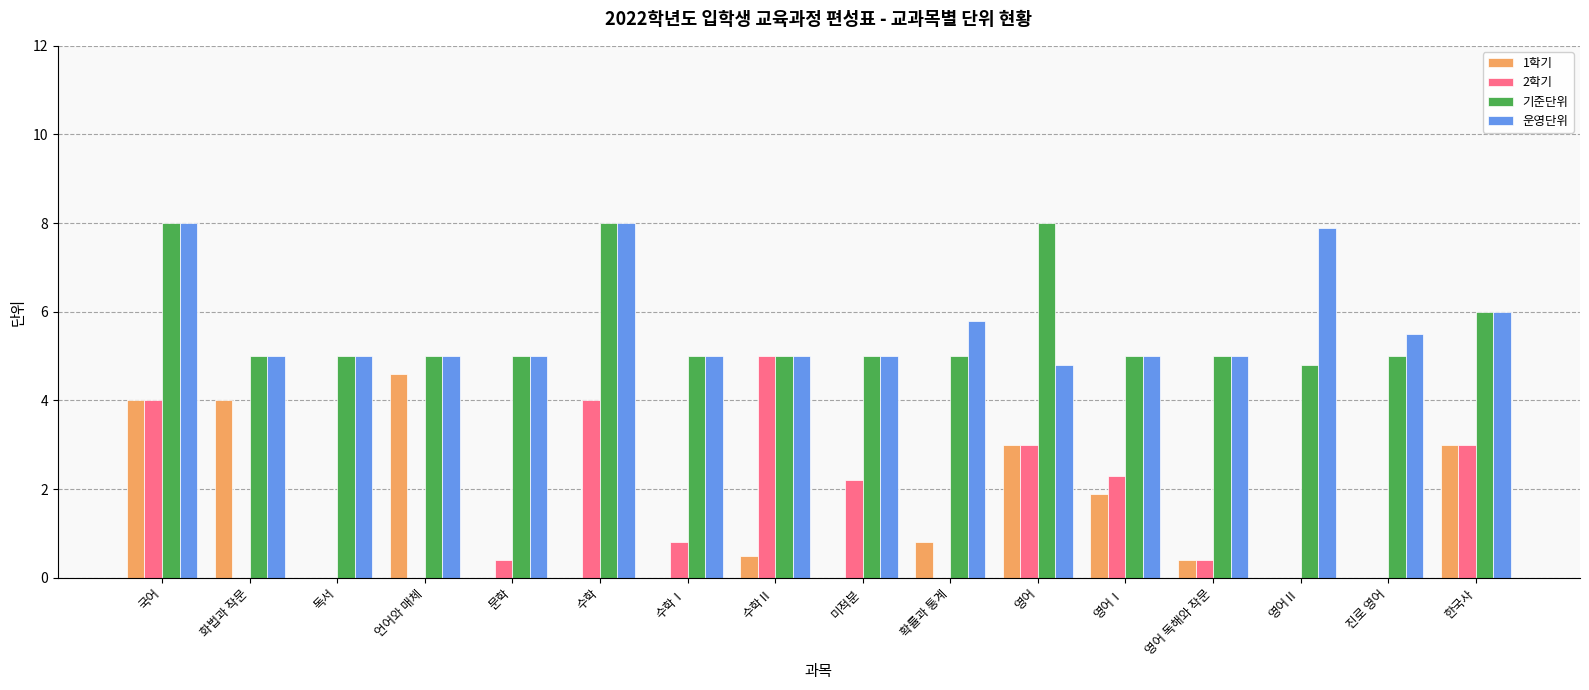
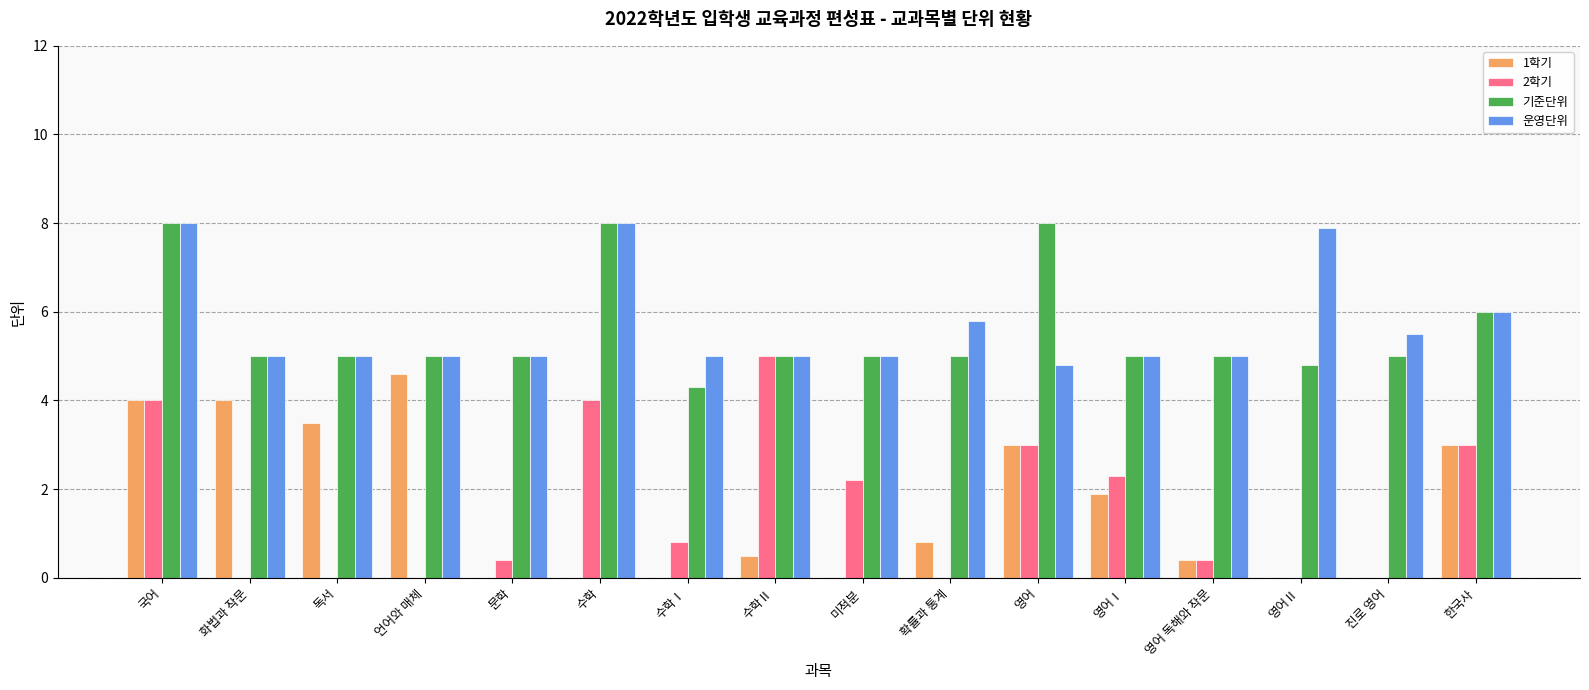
  {
    "1학기": {
      "국어": 4.0,
      "화법과 작문": 4.0,
-     "독서": 0.0,
+     "독서": 3.5,
      "언어와 매체": 4.6,
      "문학": 0.0,
      "수학": 0.0,
      "수학Ⅰ": 0.0,
      "수학Ⅱ": 0.5,
      "미적분": 0.0,
      "확률과 통계": 0.8,
      "영어": 3.0,
      "영어Ⅰ": 1.9,
      "영어 독해와 작문": 0.4,
      "영어Ⅱ": 0.0,
      "진로 영어": 0.0,
      "한국사": 3.0
    },
    "2학기": {
      "국어": 4.0,
      "화법과 작문": 0.0,
      "독서": 0.0,
      "언어와 매체": 0.0,
      "문학": 0.4,
      "수학": 4.0,
      "수학Ⅰ": 0.8,
      "수학Ⅱ": 5.0,
      "미적분": 2.2,
      "확률과 통계": 0.0,
      "영어": 3.0,
      "영어Ⅰ": 2.3,
      "영어 독해와 작문": 0.4,
      "영어Ⅱ": 0.0,
      "진로 영어": 0.0,
      "한국사": 3.0
    },
    "기준단위": {
      "국어": 8.0,
      "화법과 작문": 5.0,
      "독서": 5.0,
      "언어와 매체": 5.0,
      "문학": 5.0,
      "수학": 8.0,
-     "수학Ⅰ": 5.0,
+     "수학Ⅰ": 4.3,
      "수학Ⅱ": 5.0,
      "미적분": 5.0,
      "확률과 통계": 5.0,
      "영어": 8.0,
      "영어Ⅰ": 5.0,
      "영어 독해와 작문": 5.0,
      "영어Ⅱ": 4.8,
      "진로 영어": 5.0,
      "한국사": 6.0
    },
    "운영단위": {
      "국어": 8.0,
      "화법과 작문": 5.0,
      "독서": 5.0,
      "언어와 매체": 5.0,
      "문학": 5.0,
      "수학": 8.0,
      "수학Ⅰ": 5.0,
      "수학Ⅱ": 5.0,
      "미적분": 5.0,
      "확률과 통계": 5.8,
      "영어": 4.8,
      "영어Ⅰ": 5.0,
      "영어 독해와 작문": 5.0,
      "영어Ⅱ": 7.9,
      "진로 영어": 5.5,
      "한국사": 6.0
    }
  }
